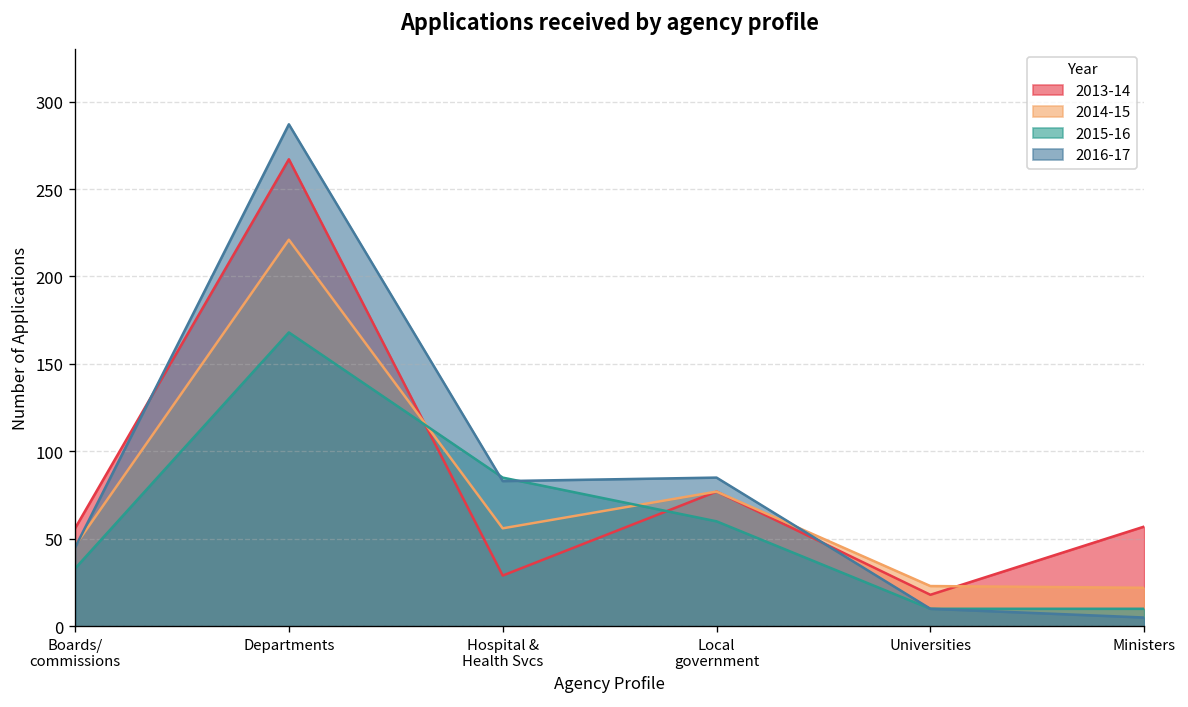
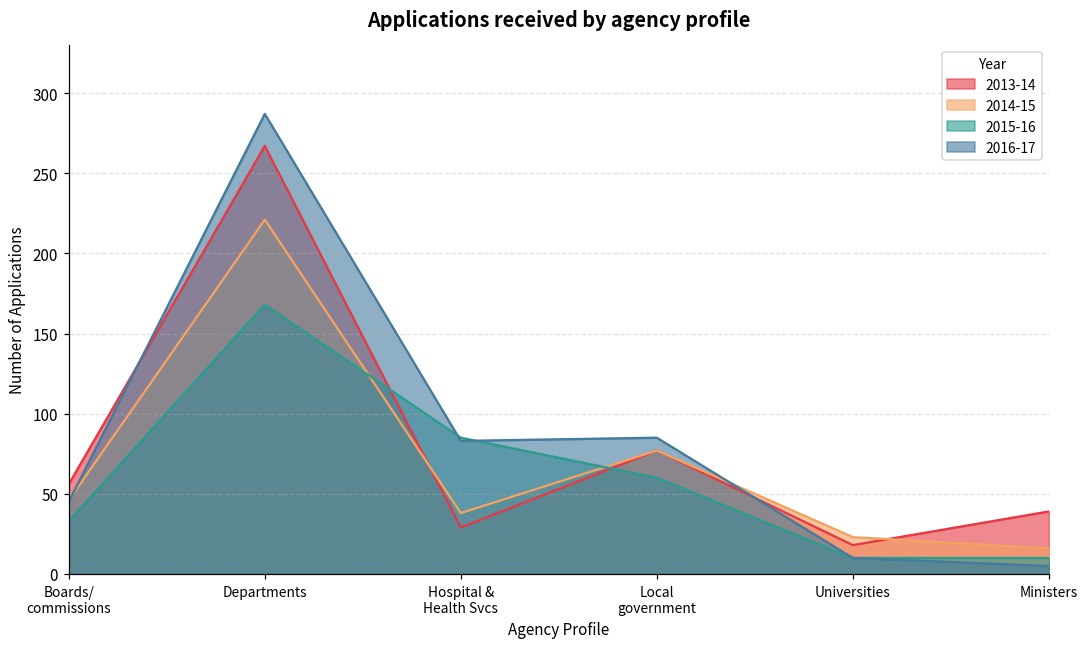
  {
    "2013-14": {
      "Boards/ commissions": 56,
      "Departments": 267,
      "Hospital & Health Svcs": 29,
      "Universities": 18,
-     "Ministers": 57
+     "Ministers": 39
    },
    "2014-15": {
      "Departments": 221,
-     "Hospital & Health Svcs": 56,
+     "Hospital & Health Svcs": 38,
      "Universities": 23,
-     "Ministers": 22
+     "Ministers": 16
    }
  }
